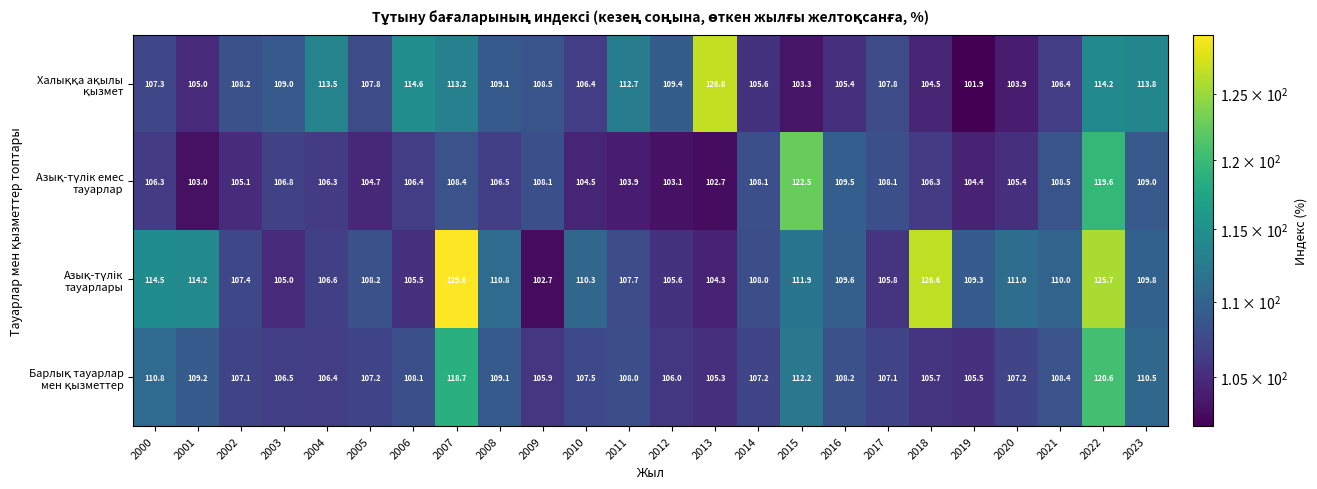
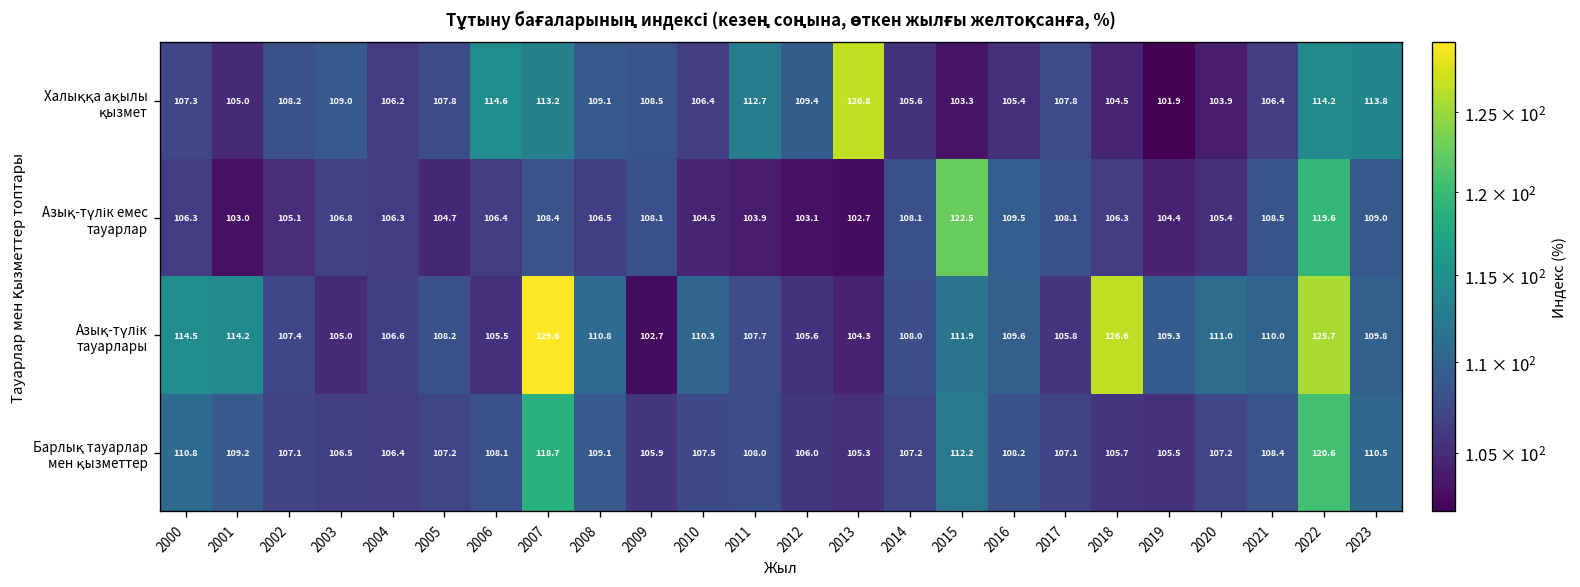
  {
    "Халыққа ақылы қызмет": {
      "2000": 107.3,
      "2001": 105.0,
      "2002": 108.2,
      "2003": 109.0,
-     "2004": 113.5,
+     "2004": 106.2,
      "2005": 107.8,
      "2006": 114.6,
      "2007": 113.2,
      "2008": 109.1,
      "2009": 108.5,
      "2010": 106.4,
      "2011": 112.7,
      "2012": 109.4,
      "2013": 126.8,
      "2014": 105.6,
      "2015": 103.3,
      "2016": 105.4,
      "2017": 107.8,
      "2018": 104.5,
      "2019": 101.9,
      "2020": 103.9,
      "2021": 106.4,
      "2022": 114.2,
      "2023": 113.8
    },
    "Азық-түлік емес тауарлар": {
      "2000": 106.3,
      "2001": 103.0,
      "2002": 105.1,
      "2003": 106.8,
      "2004": 106.3,
      "2005": 104.7,
      "2006": 106.4,
      "2007": 108.4,
      "2008": 106.5,
      "2009": 108.1,
      "2010": 104.5,
      "2011": 103.9,
      "2012": 103.1,
      "2013": 102.7,
      "2014": 108.1,
      "2015": 122.5,
      "2016": 109.5,
      "2017": 108.1,
      "2018": 106.3,
      "2019": 104.4,
      "2020": 105.4,
      "2021": 108.5,
      "2022": 119.6,
      "2023": 109.0
    },
    "Азық-түлік тауарлары": {
      "2000": 114.5,
      "2001": 114.2,
      "2002": 107.4,
      "2003": 105.0,
      "2004": 106.6,
      "2005": 108.2,
      "2006": 105.5,
      "2007": 129.6,
      "2008": 110.8,
      "2009": 102.7,
      "2010": 110.3,
      "2011": 107.7,
      "2012": 105.6,
      "2013": 104.3,
      "2014": 108.0,
      "2015": 111.9,
      "2016": 109.6,
      "2017": 105.8,
      "2018": 126.6,
      "2019": 109.3,
      "2020": 111.0,
      "2021": 110.0,
      "2022": 125.7,
      "2023": 109.8
    },
    "Барлық тауарлар мен қызметтер": {
      "2000": 110.8,
      "2001": 109.2,
      "2002": 107.1,
      "2003": 106.5,
      "2004": 106.4,
      "2005": 107.2,
      "2006": 108.1,
      "2007": 118.7,
      "2008": 109.1,
      "2009": 105.9,
      "2010": 107.5,
      "2011": 108.0,
      "2012": 106.0,
      "2013": 105.3,
      "2014": 107.2,
      "2015": 112.2,
      "2016": 108.2,
      "2017": 107.1,
      "2018": 105.7,
      "2019": 105.5,
      "2020": 107.2,
      "2021": 108.4,
      "2022": 120.6,
      "2023": 110.5
    }
  }
